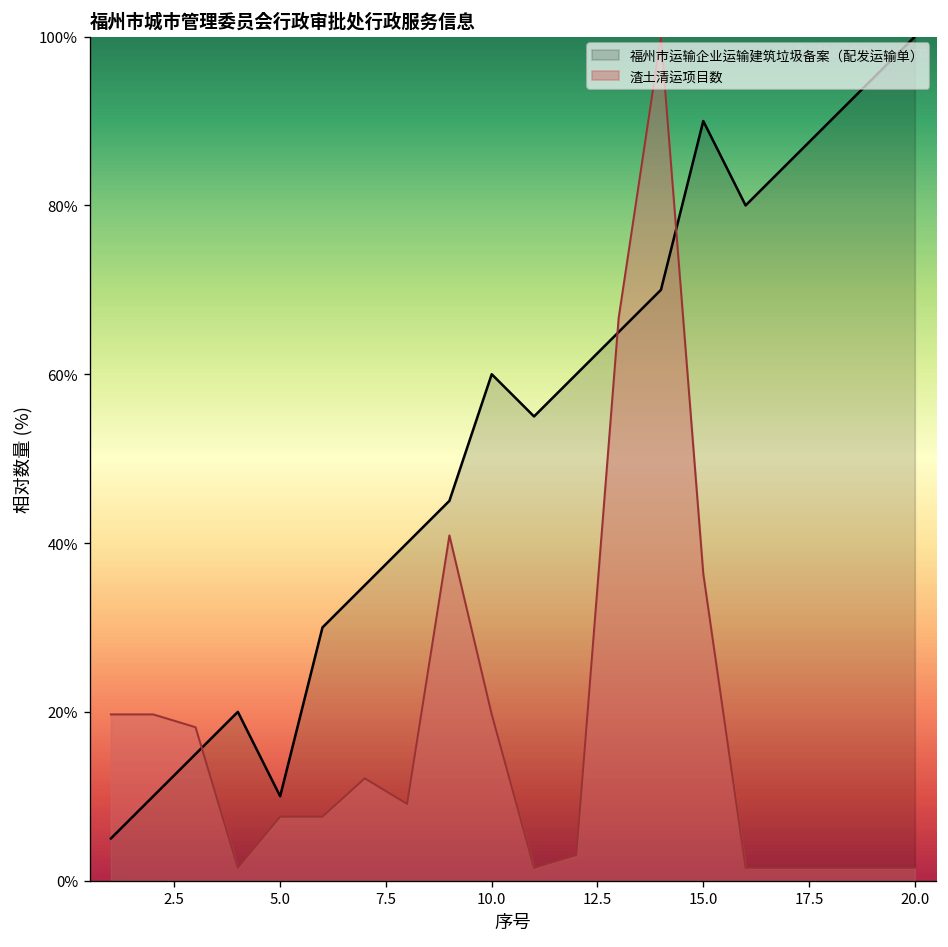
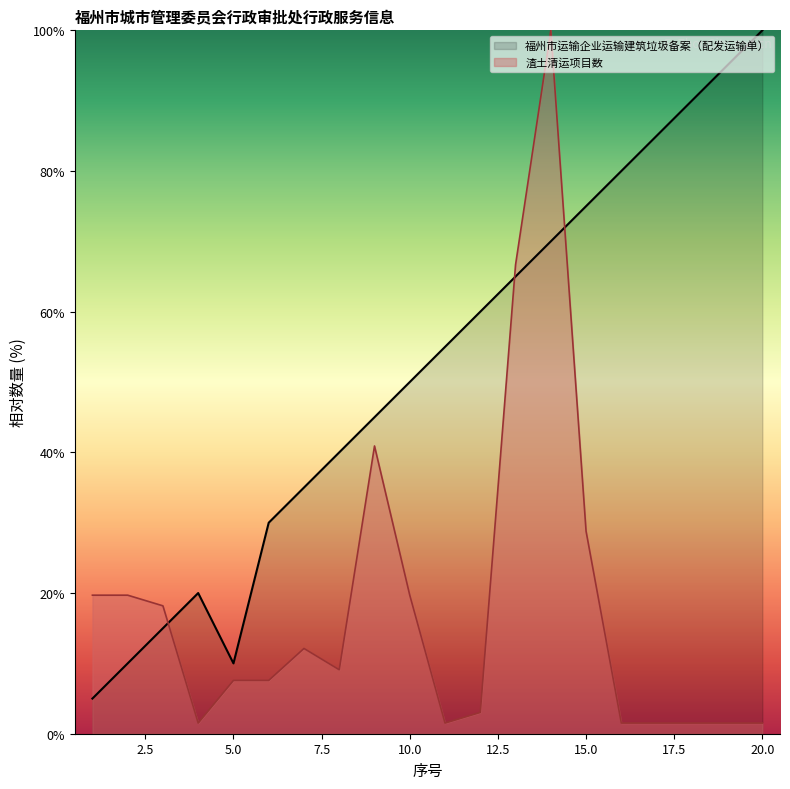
  {
    "福州市运输企业运输建筑垃圾备案（配发运输单）": {
      "5.0": "10%",
-     "10.0": "60%",
-     "15.0": "90%",
+     "10.0": "50%",
+     "15.0": "75%",
      "20.0": "100%"
    },
    "渣土清运项目数": {
      "5.0": "8%",
      "10.0": "20%",
-     "15.0": "36%",
+     "15.0": "29%",
      "20.0": "2%"
    }
  }
